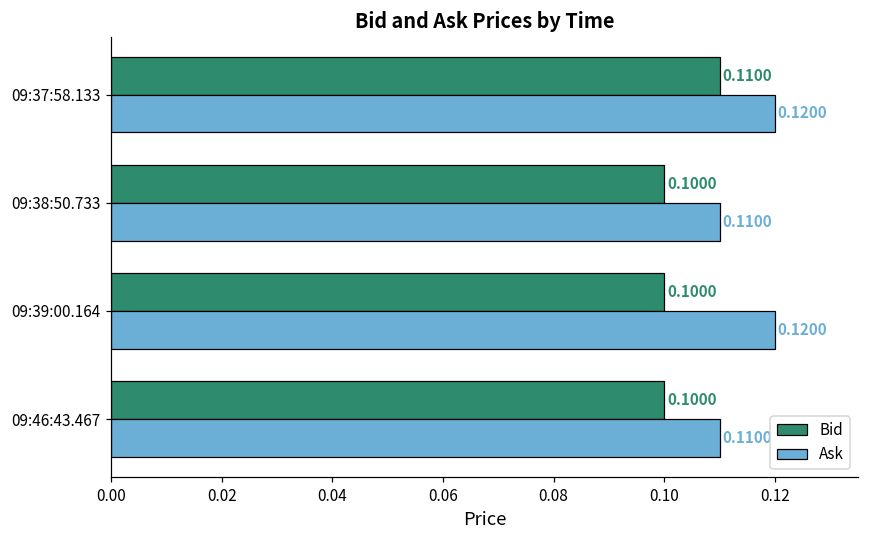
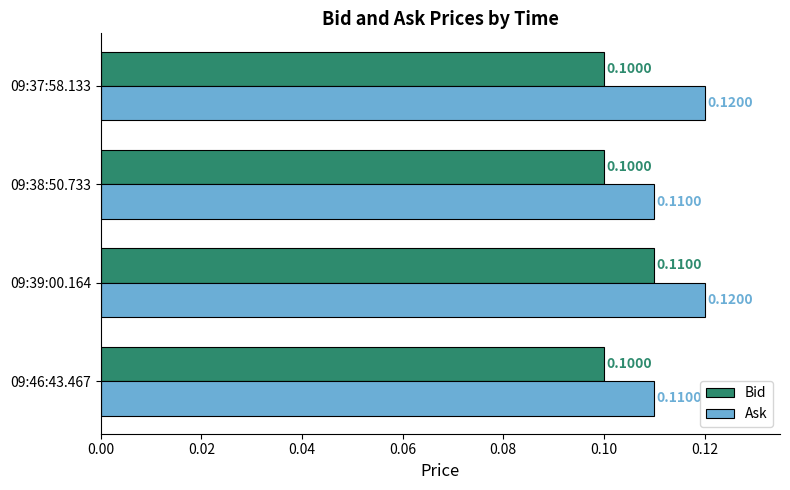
  {
    "Bid": {
-     "09:37:58.133": 0.1100,
+     "09:37:58.133": 0.1000,
      "09:38:50.733": 0.1000,
-     "09:39:00.164": 0.1000,
+     "09:39:00.164": 0.1100,
      "09:46:43.467": 0.1000
    },
    "Ask": {
      "09:37:58.133": 0.1200,
      "09:38:50.733": 0.1100,
      "09:39:00.164": 0.1200
    }
  }
